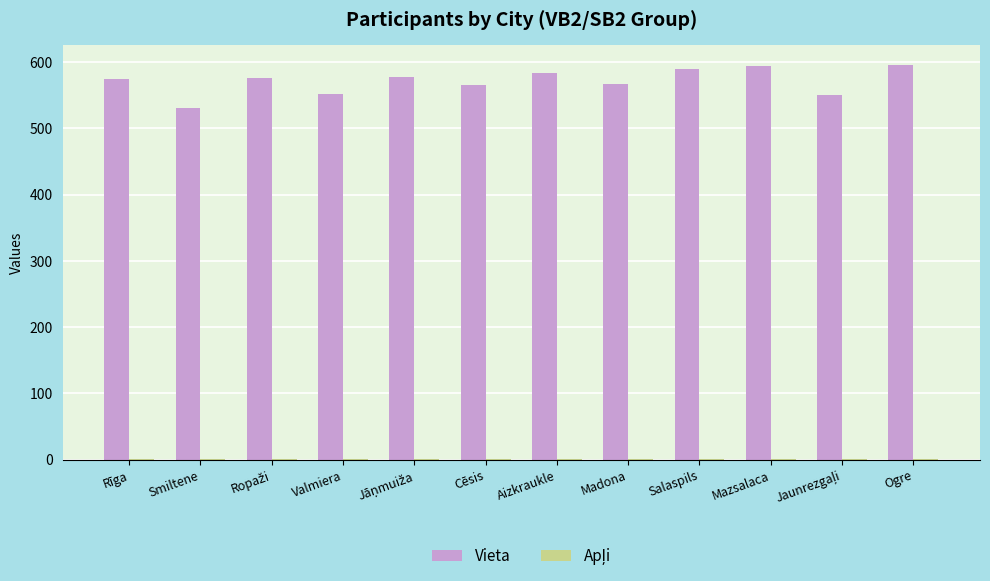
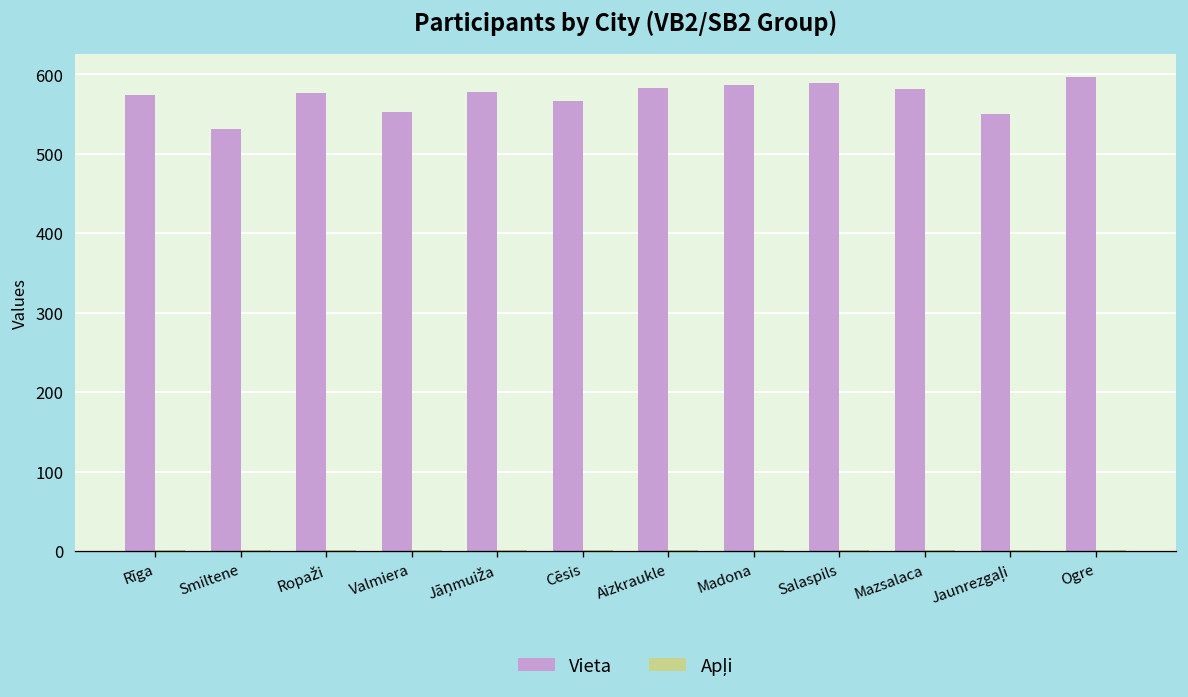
  {
    "Vieta": {
      "Rīga": 570,
      "Smiltene": 530,
      "Ropaži": 580,
      "Valmiera": 550,
      "Jāņmuiža": 580,
      "Cēsis": 570,
      "Aizkraukle": 580,
-     "Madona": 570,
+     "Madona": 590,
      "Salaspils": 590,
-     "Mazsalaca": 590,
+     "Mazsalaca": 580,
      "Jaunrezgaļi": 550,
      "Ogre": 600
    }
  }
